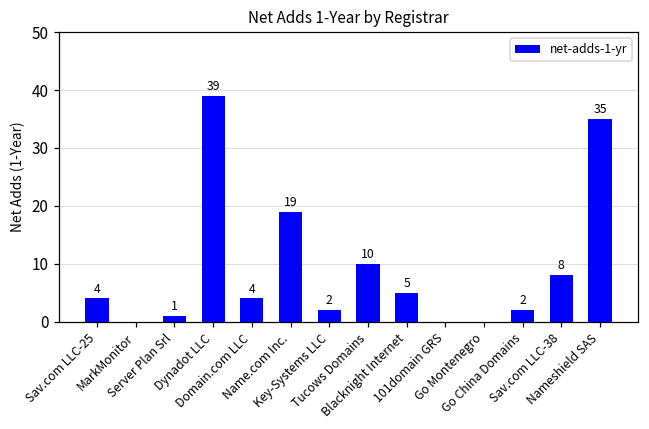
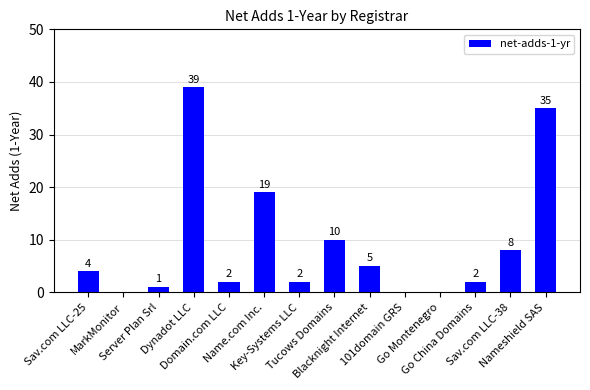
  {
    "Sav.com LLC-25": 4,
    "Server Plan Srl": 1,
    "Dynadot LLC": 39,
-   "Domain.com LLC": 4,
+   "Domain.com LLC": 2,
    "Name.com Inc.": 19,
    "Key-Systems LLC": 2,
    "Tucows Domains": 10,
    "Blacknight Internet": 5,
    "Go China Domains": 2,
    "Sav.com LLC-38": 8,
    "Nameshield SAS": 35
  }
